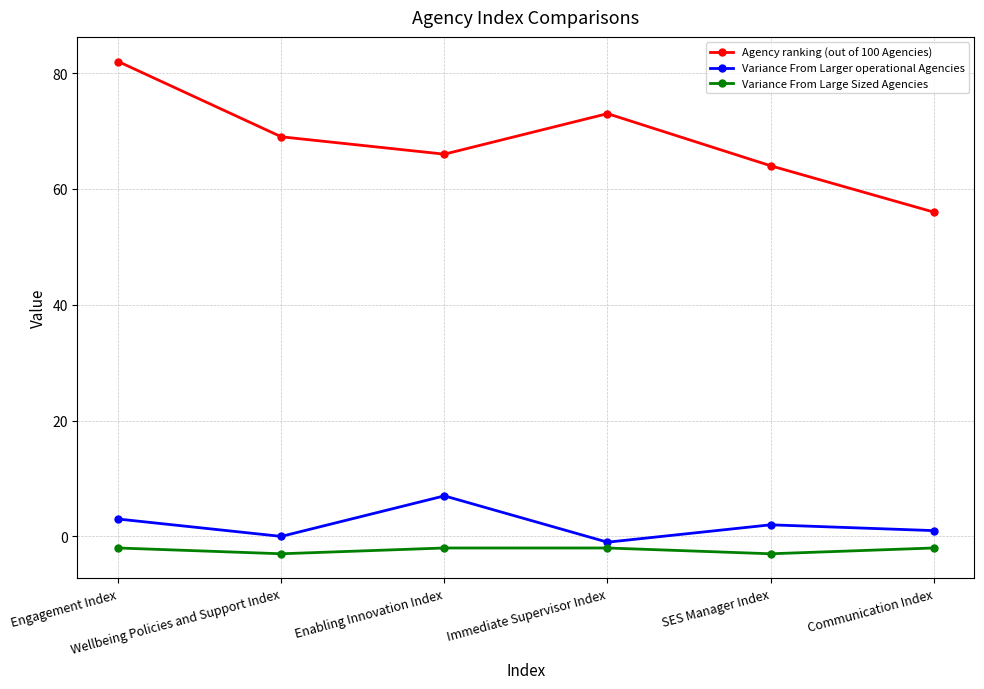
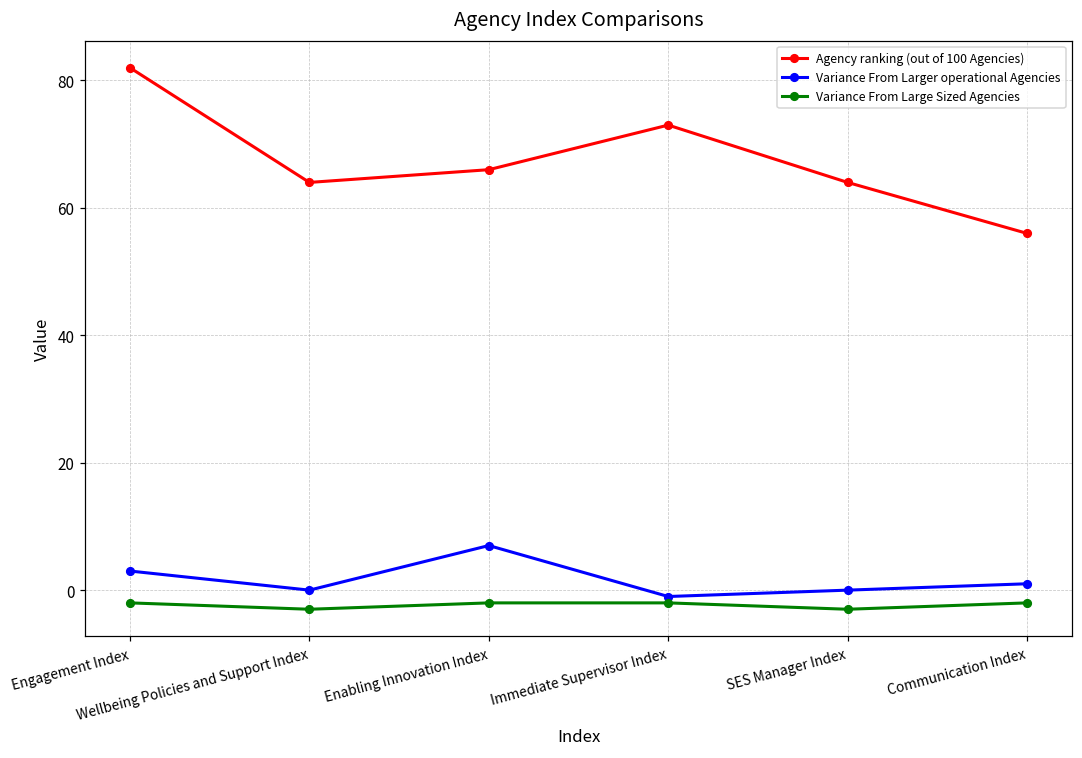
  {
    "Agency ranking (out of 100 Agencies)": {
      "Engagement Index": 82,
-     "Wellbeing Policies and Support Index": 69,
+     "Wellbeing Policies and Support Index": 64,
      "Enabling Innovation Index": 66,
      "Immediate Supervisor Index": 73,
      "SES Manager Index": 64,
      "Communication Index": 56
    },
    "Variance From Larger operational Agencies": {
      "Engagement Index": 3,
      "Wellbeing Policies and Support Index": 0,
      "Enabling Innovation Index": 7,
      "Immediate Supervisor Index": -1,
-     "SES Manager Index": 2,
+     "SES Manager Index": 0,
      "Communication Index": 1
    },
    "Variance From Large Sized Agencies": {
      "Engagement Index": -2,
      "Wellbeing Policies and Support Index": -3,
      "Enabling Innovation Index": -2,
      "Immediate Supervisor Index": -2,
      "SES Manager Index": -3,
      "Communication Index": -2
    }
  }
